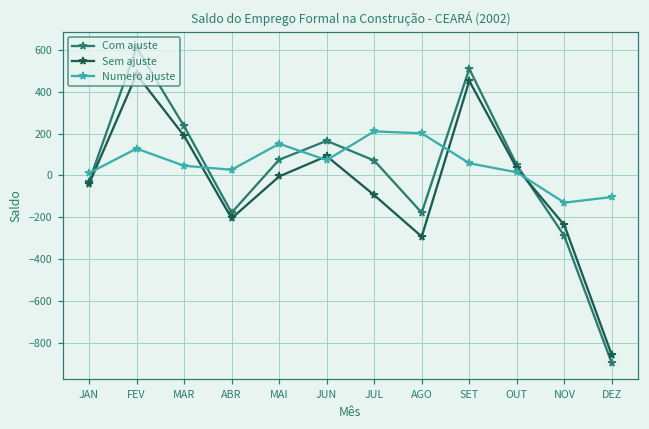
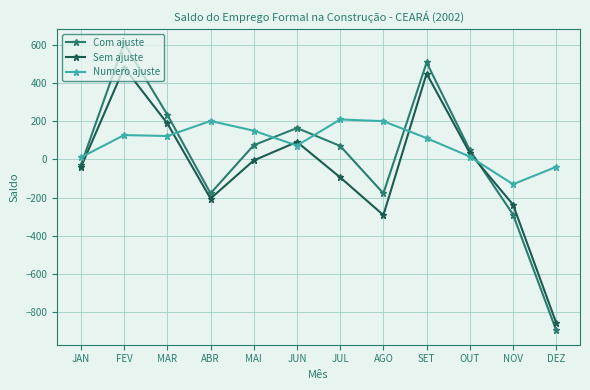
  {
    "Numero ajuste": {
      "JAN": 10,
      "FEV": 130,
-     "MAR": 50,
-     "ABR": 30,
+     "MAR": 120,
+     "ABR": 200,
      "MAI": 150,
      "JUN": 70,
      "JUL": 210,
      "AGO": 200,
-     "SET": 60,
+     "SET": 110,
      "OUT": 20,
      "NOV": -130,
-     "DEZ": -100
+     "DEZ": -40
    }
  }
